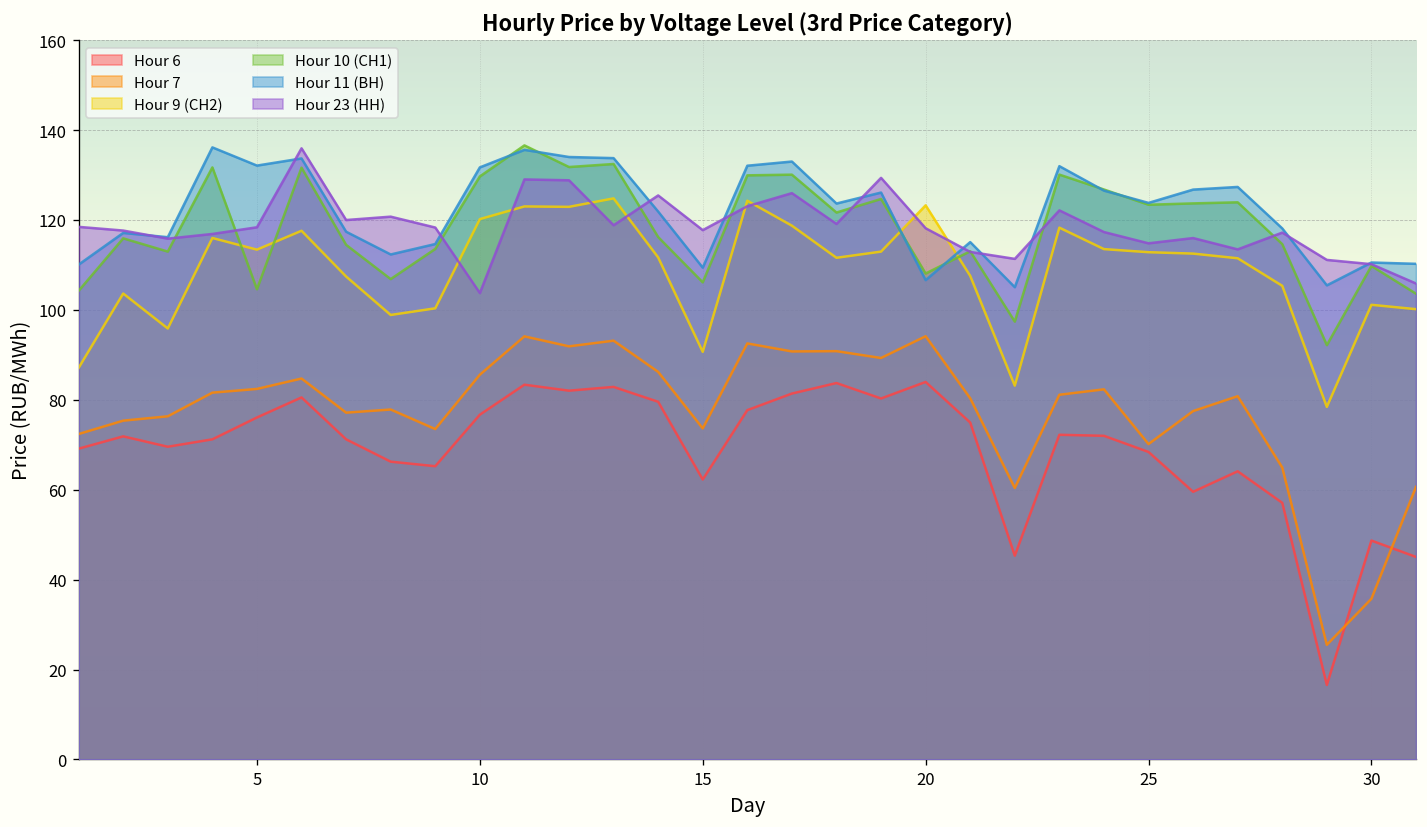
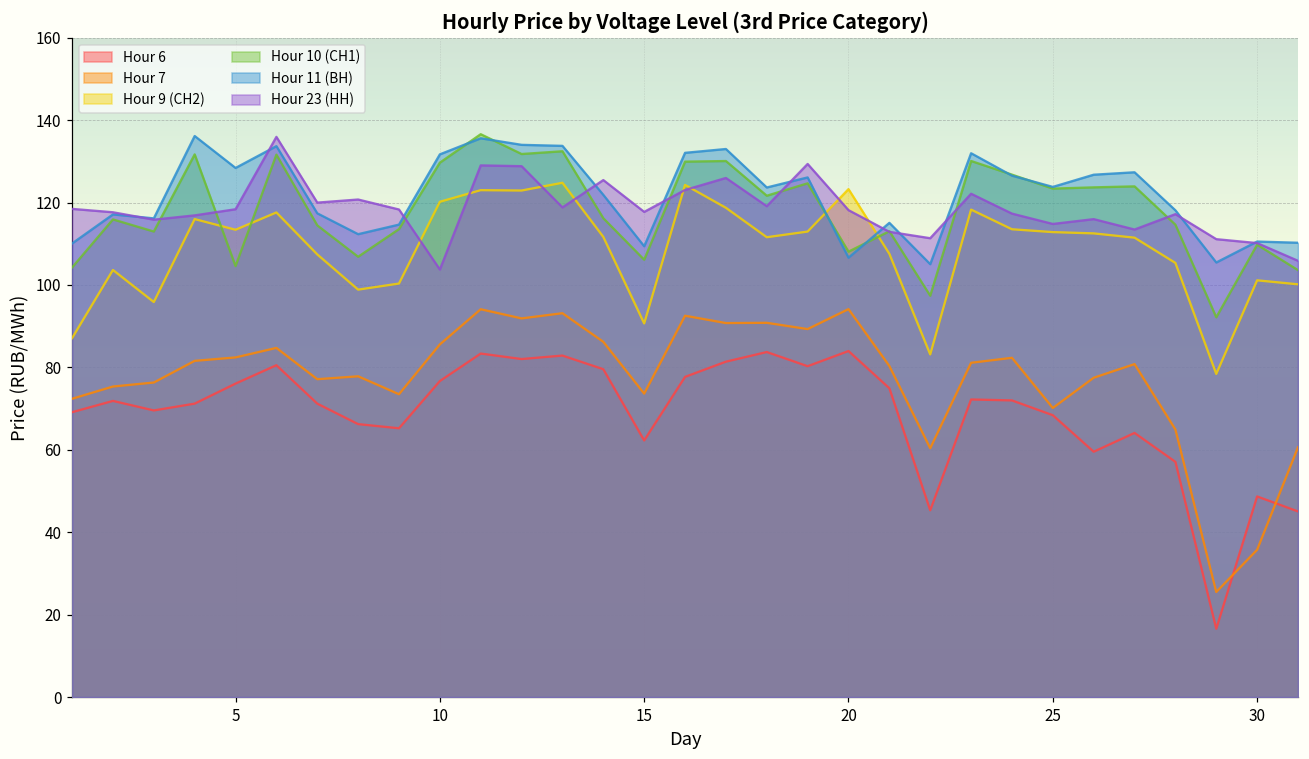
  {
    "Hour 6": {
      "5": 76,
      "10": 77,
      "15": 62,
      "20": 84,
      "25": 68,
      "30": 49
    },
    "Hour 10 (СН1)": {
      "5": 105,
      "10": 130,
      "15": 106,
      "20": 108
    },
    "Hour 11 (ВН)": {
-     "5": 132,
+     "5": 128,
      "10": 132,
      "15": 109,
      "20": 107
    },
    "Hour 23 (НН)": {
      "5": 118,
      "10": 104,
      "15": 118,
      "20": 118,
      "25": 115
    }
  }
